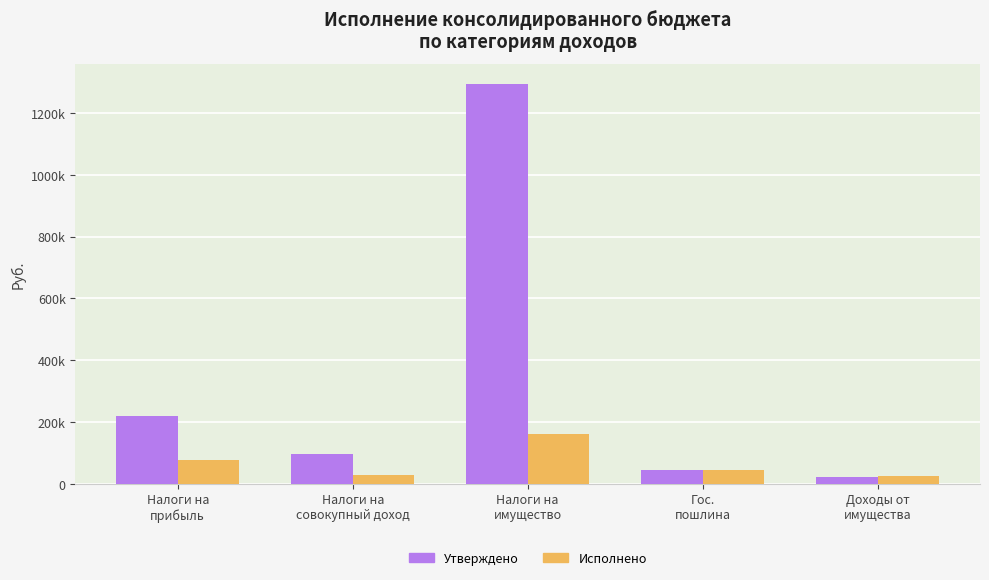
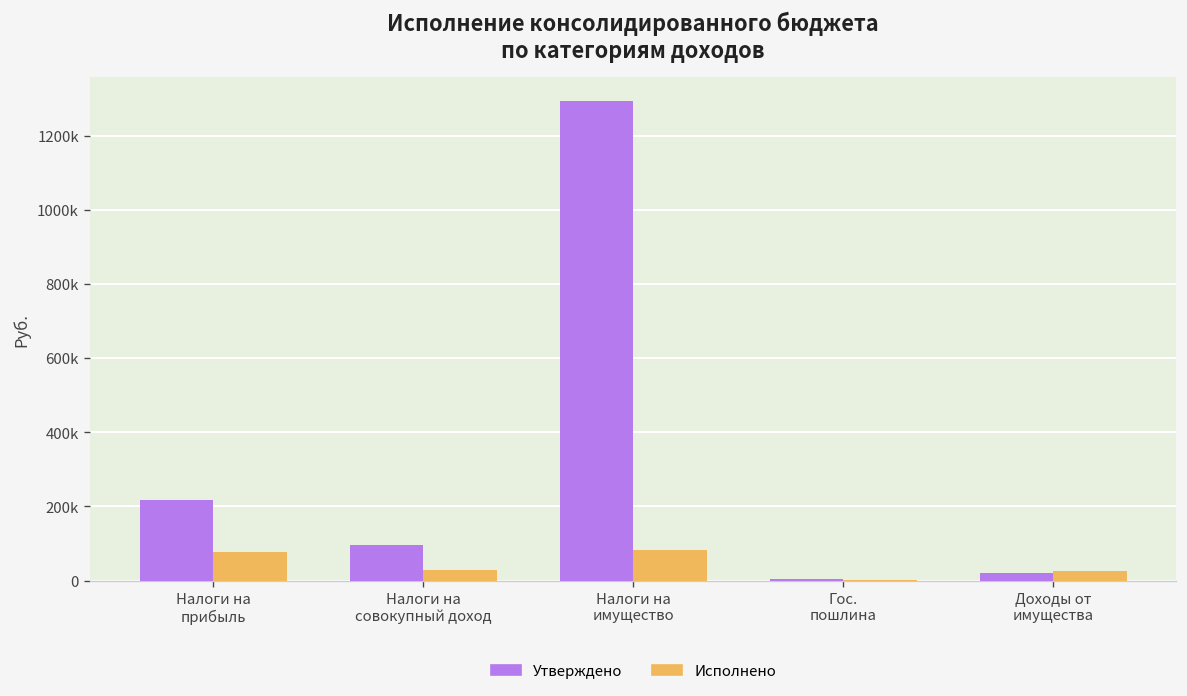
  {
    "Утверждено": {
      "Налоги на прибыль": 220000,
      "Налоги на совокупный доход": 100000,
      "Налоги на имущество": 1290000,
-     "Гос. пошлина": 40000,
+     "Гос. пошлина": 10000,
      "Доходы от имущества": 20000
    },
    "Исполнено": {
      "Налоги на прибыль": 80000,
      "Налоги на совокупный доход": 30000,
-     "Налоги на имущество": 160000,
-     "Гос. пошлина": 50000,
+     "Налоги на имущество": 80000,
+     "Гос. пошлина": 0,
      "Доходы от имущества": 30000
    }
  }
